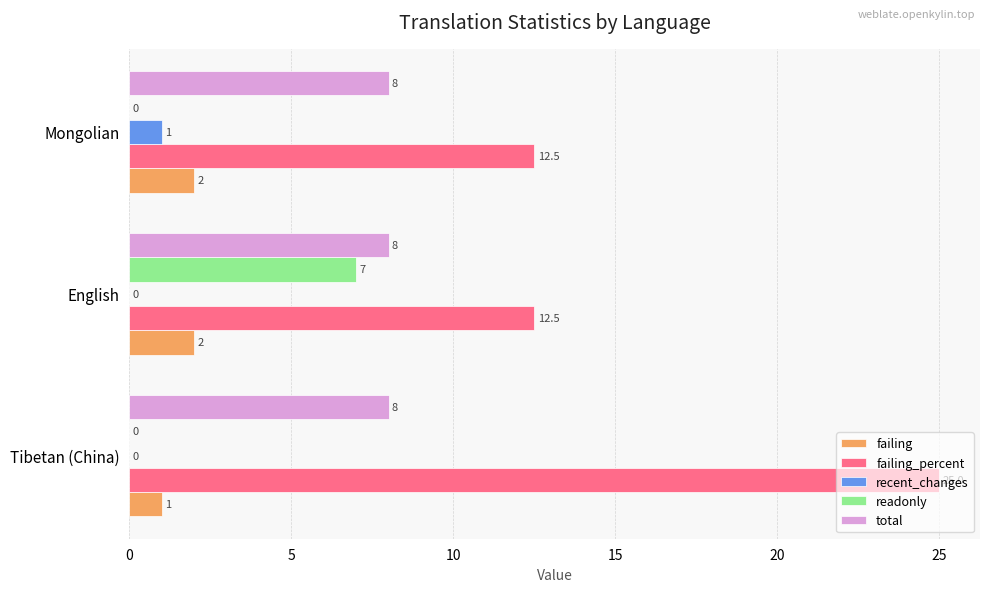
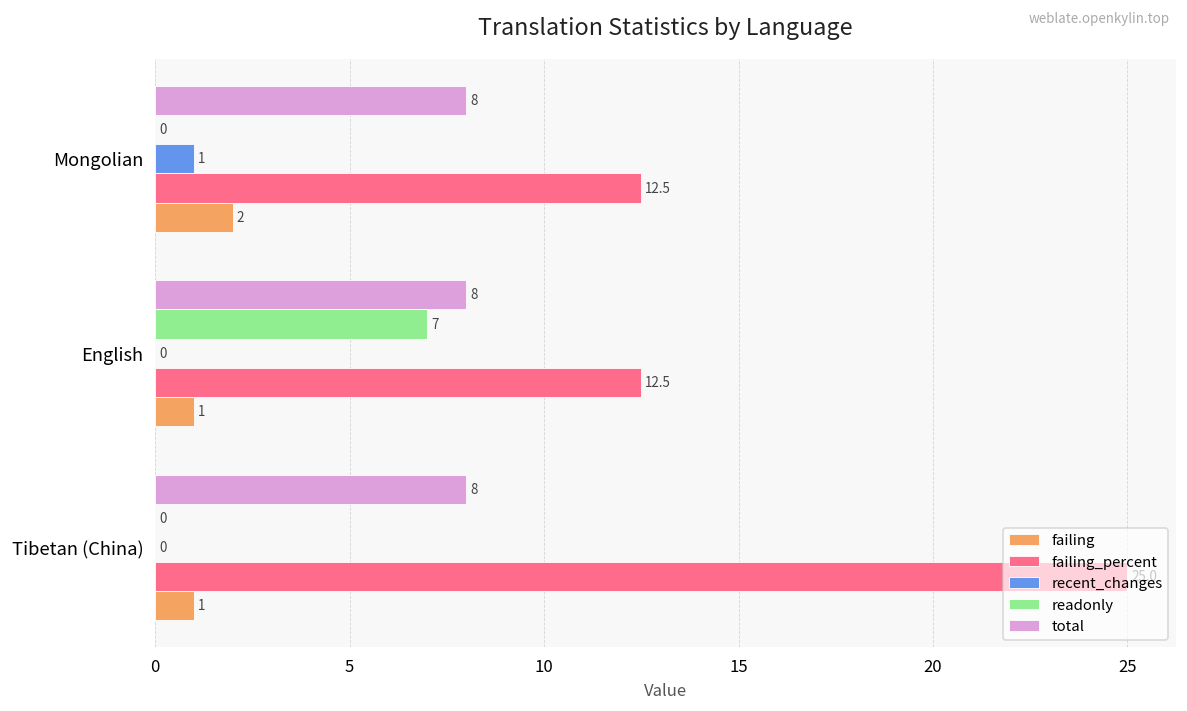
  {
    "failing": {
      "Mongolian": 2,
-     "English": 2,
+     "English": 1,
      "Tibetan (China)": 1
    },
    "failing_percent": {
      "Mongolian": 12.5,
      "English": 12.5
    },
    "recent_changes": {
      "Mongolian": 1,
      "English": 0,
      "Tibetan (China)": 0
    },
    "readonly": {
      "Mongolian": 0,
      "English": 7,
      "Tibetan (China)": 0
    },
    "total": {
      "Mongolian": 8,
      "English": 8,
      "Tibetan (China)": 8
    }
  }
